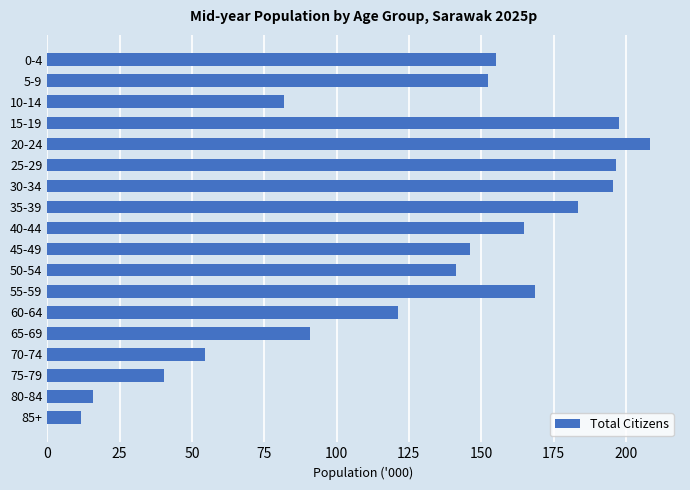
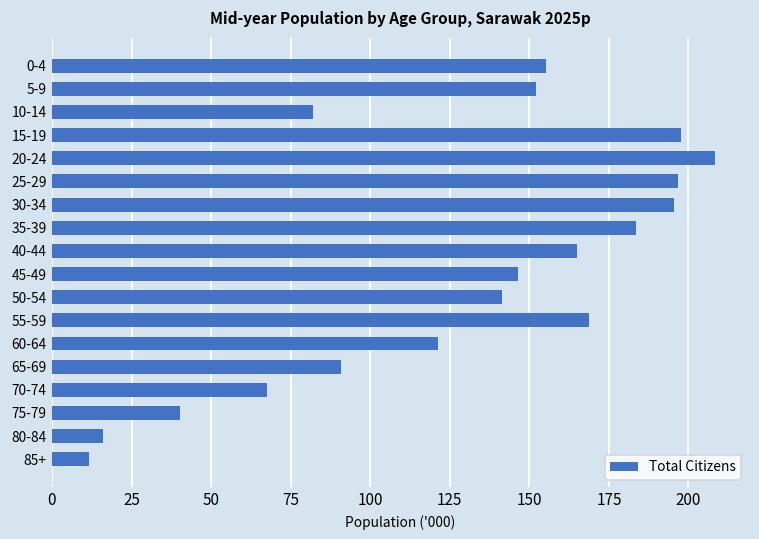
  {
    "0-4": 155,
    "5-9": 152,
    "10-14": 82,
    "15-19": 198,
    "20-24": 208,
    "25-29": 197,
    "30-34": 196,
    "35-39": 184,
    "40-44": 165,
    "45-49": 146,
    "50-54": 141,
    "55-59": 169,
    "60-64": 121,
    "65-69": 91,
-   "70-74": 55,
+   "70-74": 68,
    "75-79": 40,
    "80-84": 16,
    "85+": 12
  }
